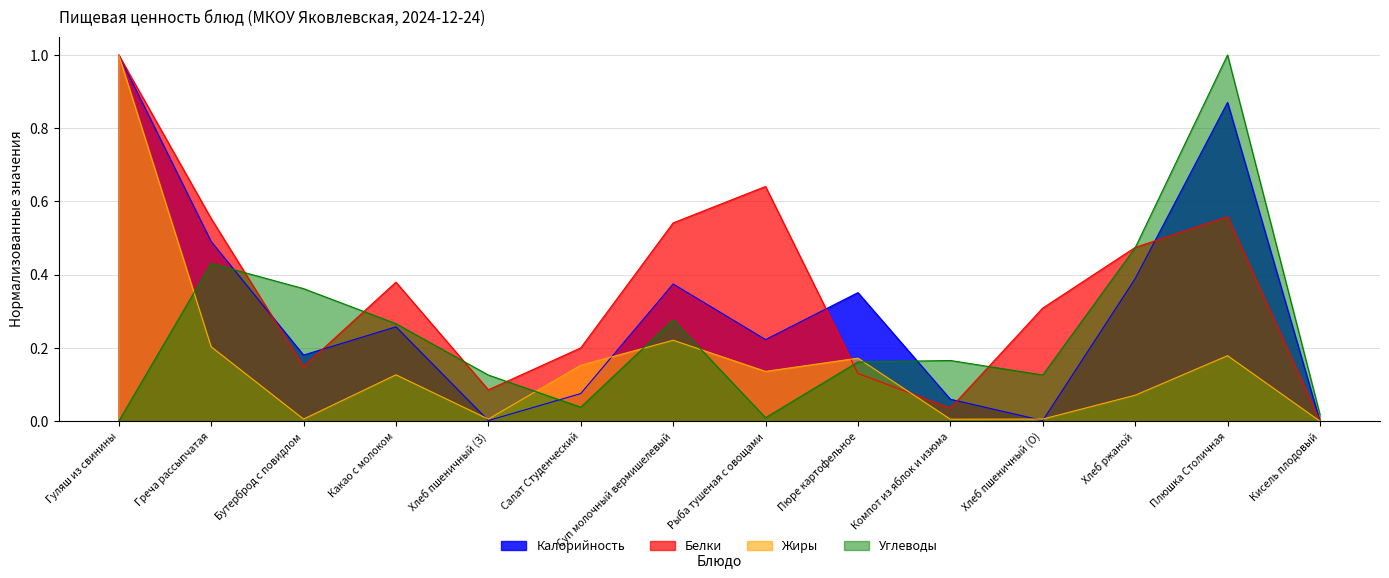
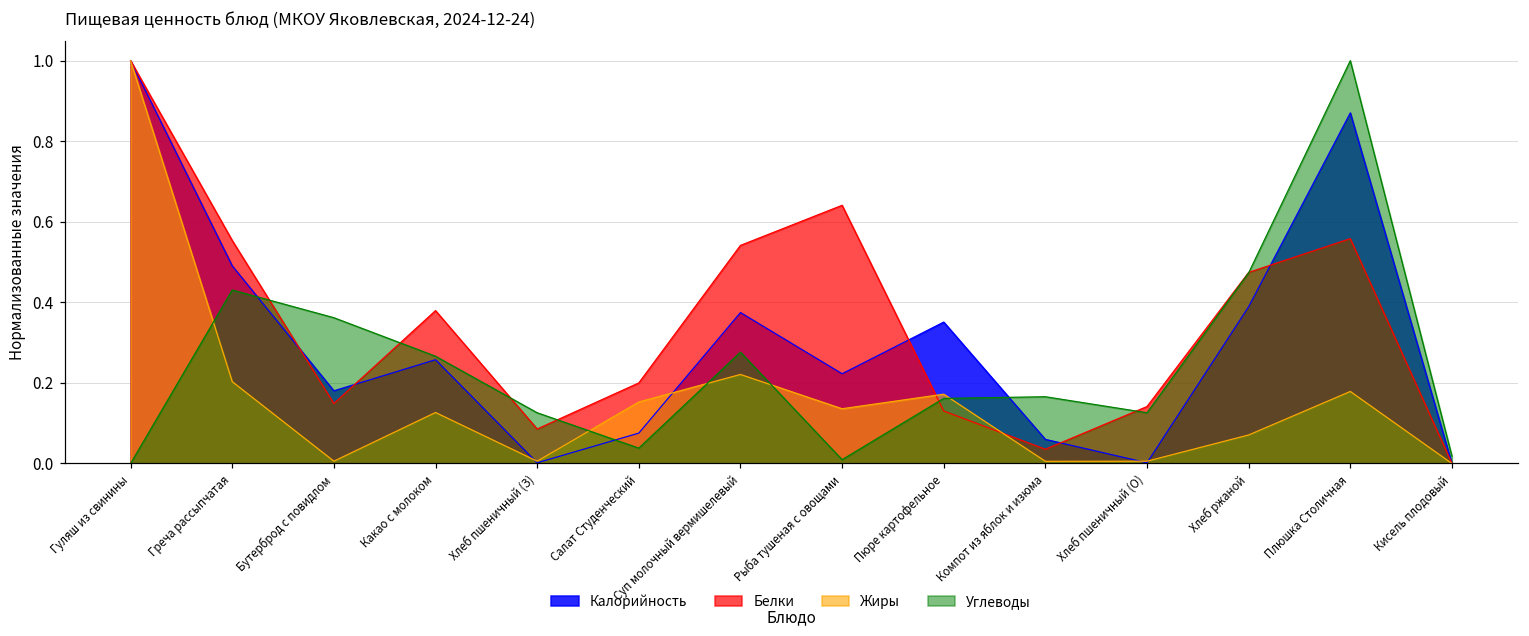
  {
    "Калорийность": {
      "Греча рассыпчатая": 0.49,
      "Бутерброд с повидлом": 0.18,
      "Какао с молоком": 0.26,
      "Салат Студенческий": 0.08,
      "Суп молочный вермишелевый": 0.37,
      "Рыба тушеная с овощами": 0.22,
      "Пюре картофельное": 0.35,
      "Компот из яблок и изюма": 0.06,
      "Хлеб ржаной": 0.39,
      "Плюшка Столичная": 0.87
    },
    "Белки": {
      "Греча рассыпчатая": 0.55,
      "Бутерброд с повидлом": 0.15,
      "Какао с молоком": 0.38,
      "Хлеб пшеничный (З)": 0.09,
      "Салат Студенческий": 0.20,
      "Суп молочный вермишелевый": 0.54,
      "Рыба тушеная с овощами": 0.64,
      "Пюре картофельное": 0.13,
      "Компот из яблок и изюма": 0.04,
-     "Хлеб пшеничный (О)": 0.31,
+     "Хлеб пшеничный (О)": 0.14,
      "Плюшка Столичная": 0.56
    },
    "Жиры": {
      "Греча рассыпчатая": 0.20,
      "Бутерброд с повидлом": 0.01,
      "Какао с молоком": 0.13,
      "Салат Студенческий": 0.15,
      "Суп молочный вермишелевый": 0.22,
      "Рыба тушеная с овощами": 0.14,
      "Пюре картофельное": 0.17,
      "Компот из яблок и изюма": 0.01,
      "Хлеб ржаной": 0.07,
      "Плюшка Столичная": 0.18
    },
    "Углеводы": {
      "Гуляш из свинины": 0.00,
      "Греча рассыпчатая": 0.43,
      "Бутерброд с повидлом": 0.36,
      "Какао с молоком": 0.27,
      "Хлеб пшеничный (З)": 0.13,
      "Салат Студенческий": 0.04,
      "Суп молочный вермишелевый": 0.28,
      "Рыба тушеная с овощами": 0.01,
      "Пюре картофельное": 0.16,
      "Компот из яблок и изюма": 0.17,
      "Хлеб пшеничный (О)": 0.13,
      "Плюшка Столичная": 1.00,
      "Кисель плодовый": 0.02
    }
  }
